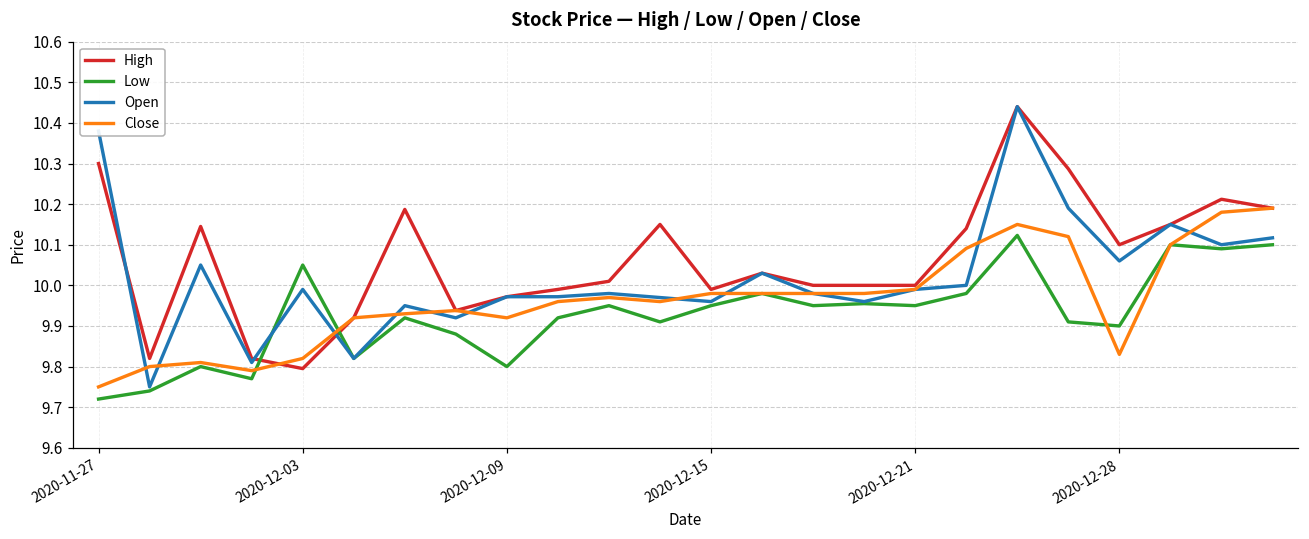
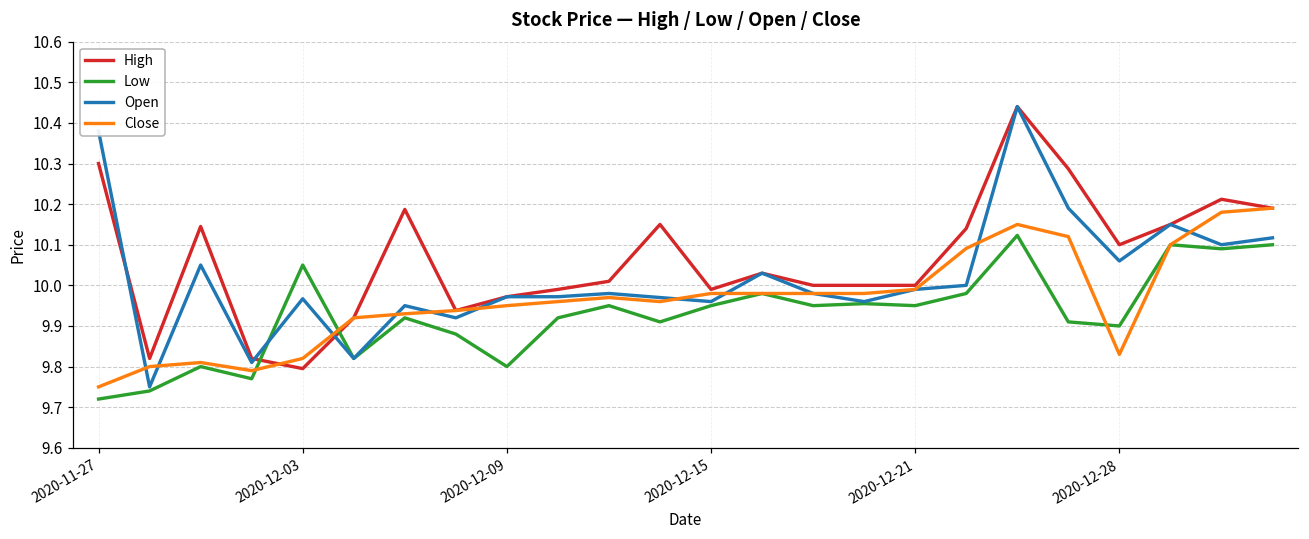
  {
    "High": {
      "2020-11-27": 10.30,
      "2020-12-03": 9.80,
      "2020-12-15": 9.99,
      "2020-12-21": 10.00,
      "2020-12-28": 10.10
    },
    "Low": {
      "2020-11-27": 9.72,
      "2020-12-03": 10.05,
      "2020-12-09": 9.80,
      "2020-12-15": 9.95,
      "2020-12-21": 9.95,
      "2020-12-28": 9.90
    },
    "Open": {
-     "2020-12-03": 9.99,
+     "2020-12-03": 9.97,
      "2020-12-15": 9.96,
      "2020-12-28": 10.06
    },
    "Close": {
      "2020-11-27": 9.75,
      "2020-12-03": 9.82,
-     "2020-12-09": 9.92,
+     "2020-12-09": 9.95,
      "2020-12-15": 9.98,
      "2020-12-28": 9.83
    }
  }
